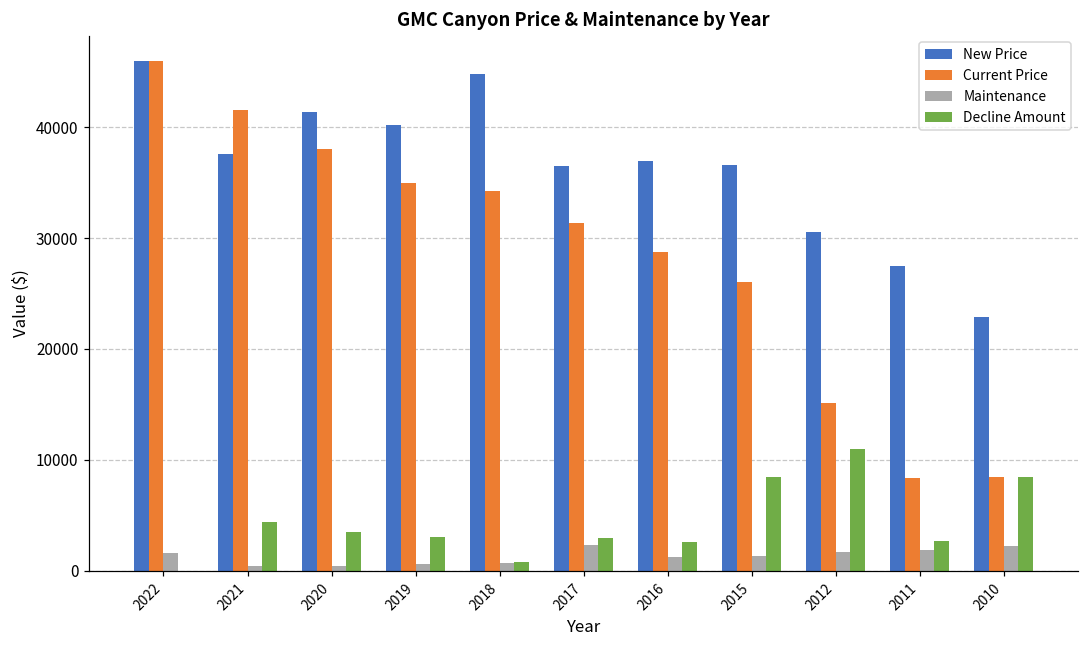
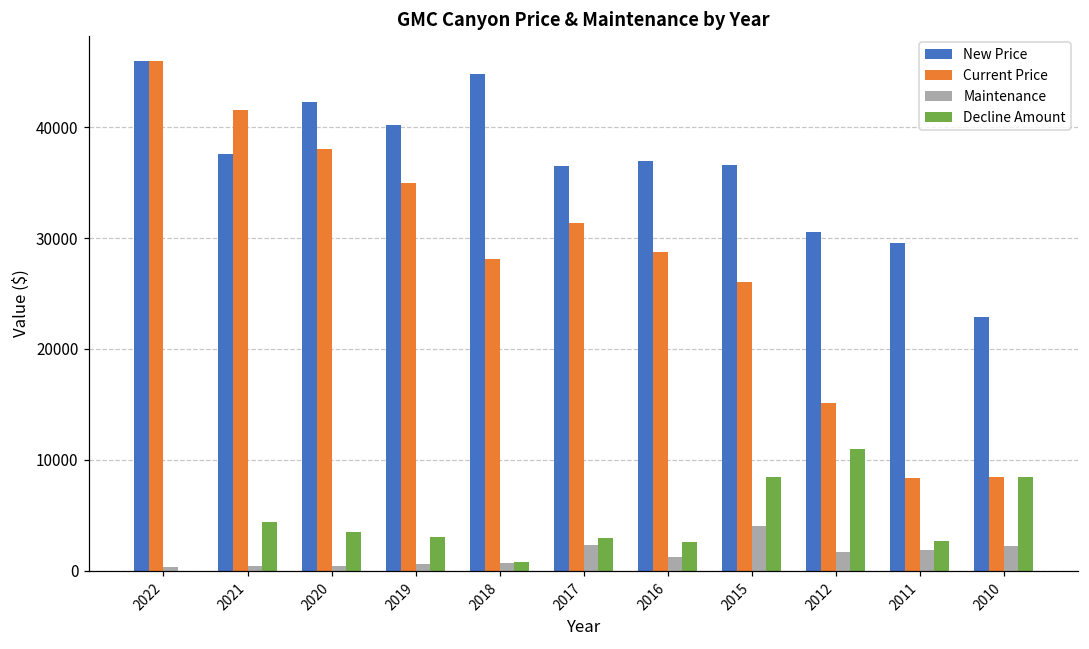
  {
    "New Price": {
      "2022": 46000,
      "2021": 37600,
-     "2020": 41400,
+     "2020": 42300,
      "2019": 40200,
      "2018": 44800,
      "2017": 36500,
      "2016": 37000,
      "2015": 36600,
      "2012": 30500,
-     "2011": 27500,
+     "2011": 29500,
      "2010": 22900
    },
    "Current Price": {
      "2022": 46000,
      "2021": 41600,
      "2020": 38100,
      "2019": 35000,
-     "2018": 34200,
+     "2018": 28100,
      "2017": 31300,
      "2016": 28700,
      "2015": 26100,
      "2012": 15100,
      "2011": 8400,
      "2010": 8500
    },
    "Maintenance": {
-     "2022": 1600,
+     "2022": 300,
      "2021": 400,
      "2020": 500,
      "2019": 600,
      "2018": 700,
      "2017": 2300,
      "2016": 1200,
-     "2015": 1300,
+     "2015": 4000,
      "2012": 1700,
      "2011": 1900,
      "2010": 2200
    },
    "Decline Amount": {
      "2022": 0,
      "2021": 4400,
      "2020": 3500,
      "2019": 3100,
      "2018": 800,
      "2017": 2900,
      "2016": 2600,
      "2015": 8400,
      "2012": 11000,
      "2011": 2700,
      "2010": 8500
    }
  }
